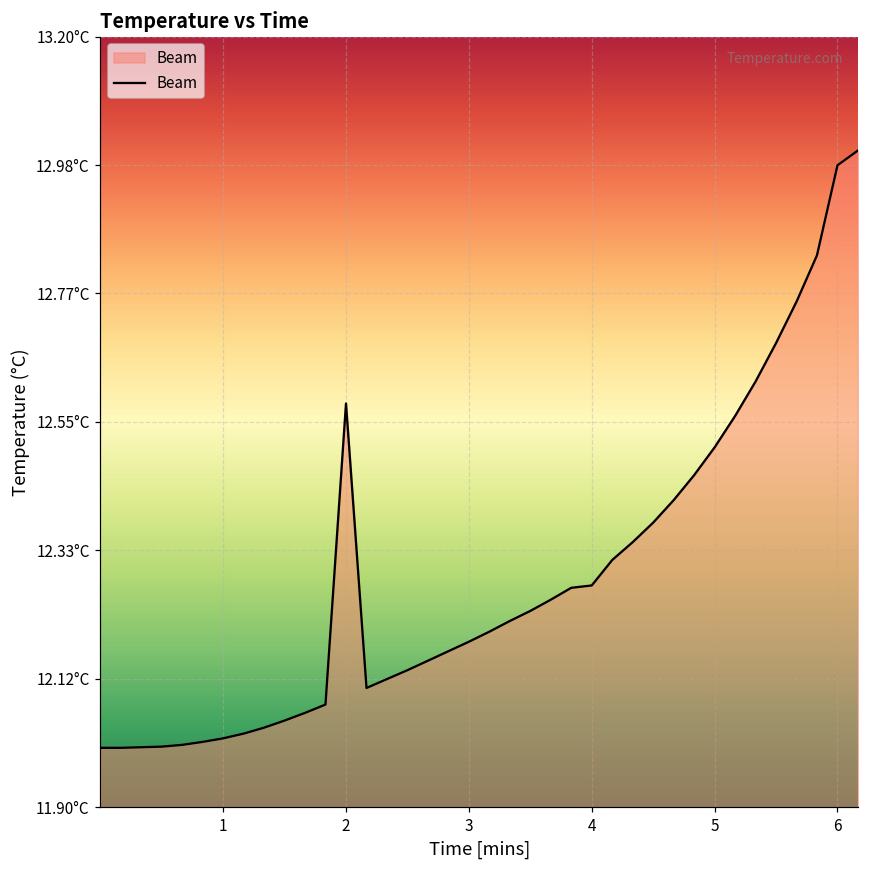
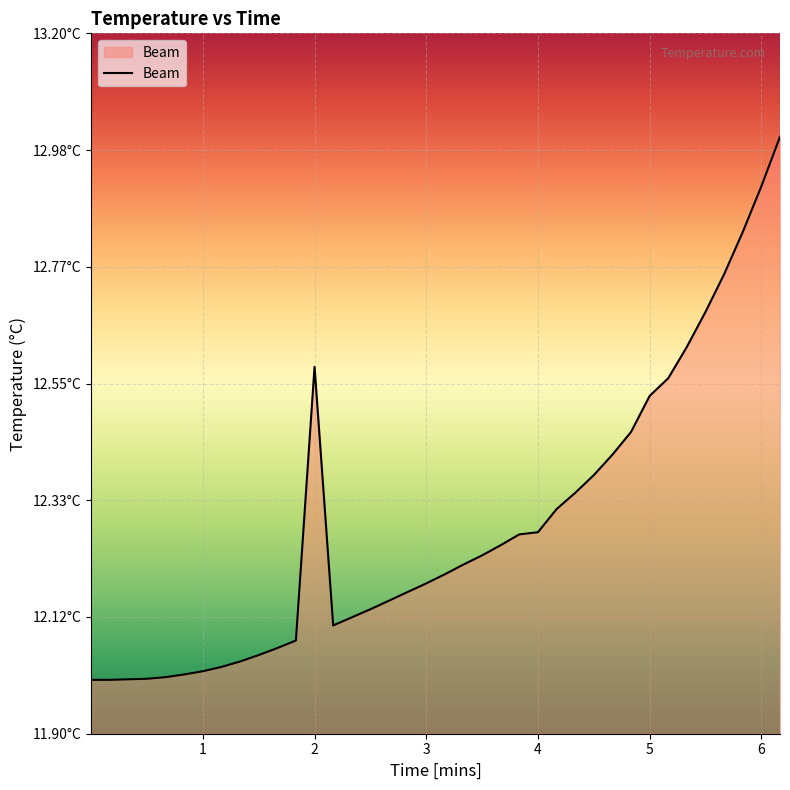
  {
    "1": "12.02°C",
    "2": "12.58°C",
    "3": "12.18°C",
    "4": "12.27°C",
-   "5": "12.51°C",
-   "6": "12.98°C"
+   "5": "12.53°C",
+   "6": "12.92°C"
  }
